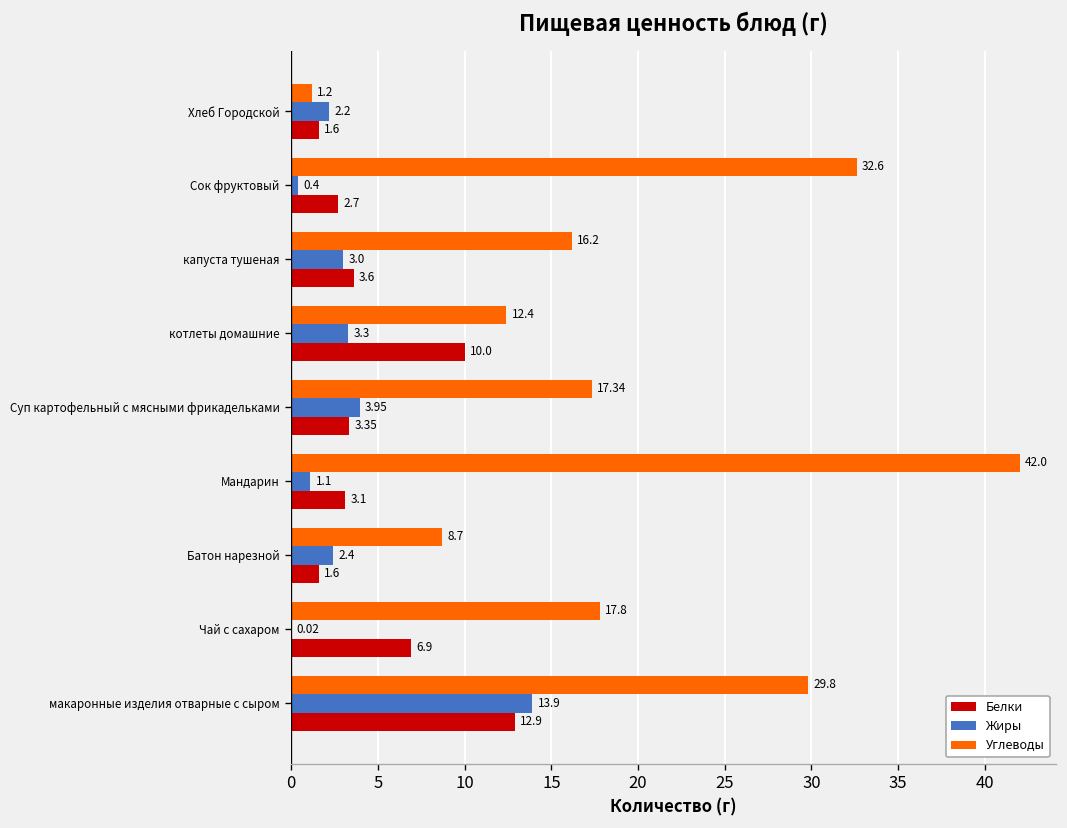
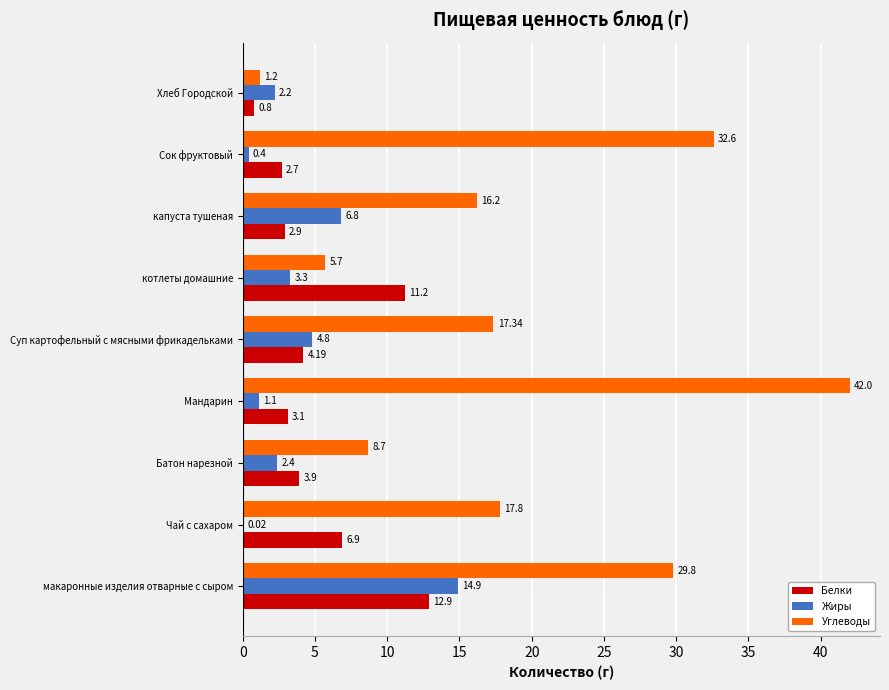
  {
    "Белки": {
-     "Хлеб Городской": 1.6,
+     "Хлеб Городской": 0.8,
      "Сок фруктовый": 2.7,
-     "капуста тушеная": 3.6,
-     "котлеты домашние": 10.0,
-     "Суп картофельный с мясными фрикадельками": 3.35,
+     "капуста тушеная": 2.9,
+     "котлеты домашние": 11.2,
+     "Суп картофельный с мясными фрикадельками": 4.19,
      "Мандарин": 3.1,
-     "Батон нарезной": 1.6,
+     "Батон нарезной": 3.9,
      "Чай с сахаром": 6.9,
      "макаронные изделия отварные с сыром": 12.9
    },
    "Жиры": {
      "Хлеб Городской": 2.2,
      "Сок фруктовый": 0.4,
-     "капуста тушеная": 3.0,
+     "капуста тушеная": 6.8,
      "котлеты домашние": 3.3,
-     "Суп картофельный с мясными фрикадельками": 3.95,
+     "Суп картофельный с мясными фрикадельками": 4.8,
      "Мандарин": 1.1,
      "Батон нарезной": 2.4,
      "Чай с сахаром": 0.02,
-     "макаронные изделия отварные с сыром": 13.9
+     "макаронные изделия отварные с сыром": 14.9
    },
    "Углеводы": {
      "Хлеб Городской": 1.2,
      "Сок фруктовый": 32.6,
      "капуста тушеная": 16.2,
-     "котлеты домашние": 12.4,
+     "котлеты домашние": 5.7,
      "Суп картофельный с мясными фрикадельками": 17.34,
      "Мандарин": 42.0,
      "Батон нарезной": 8.7,
      "Чай с сахаром": 17.8,
      "макаронные изделия отварные с сыром": 29.8
    }
  }
